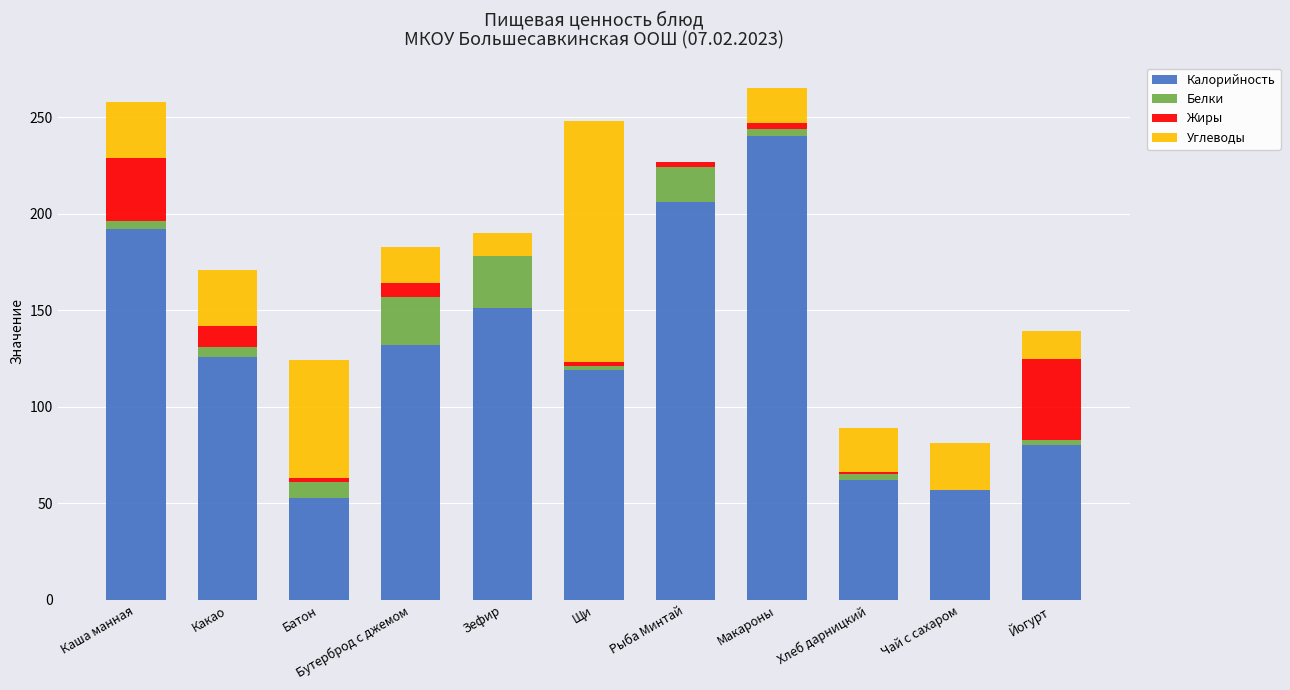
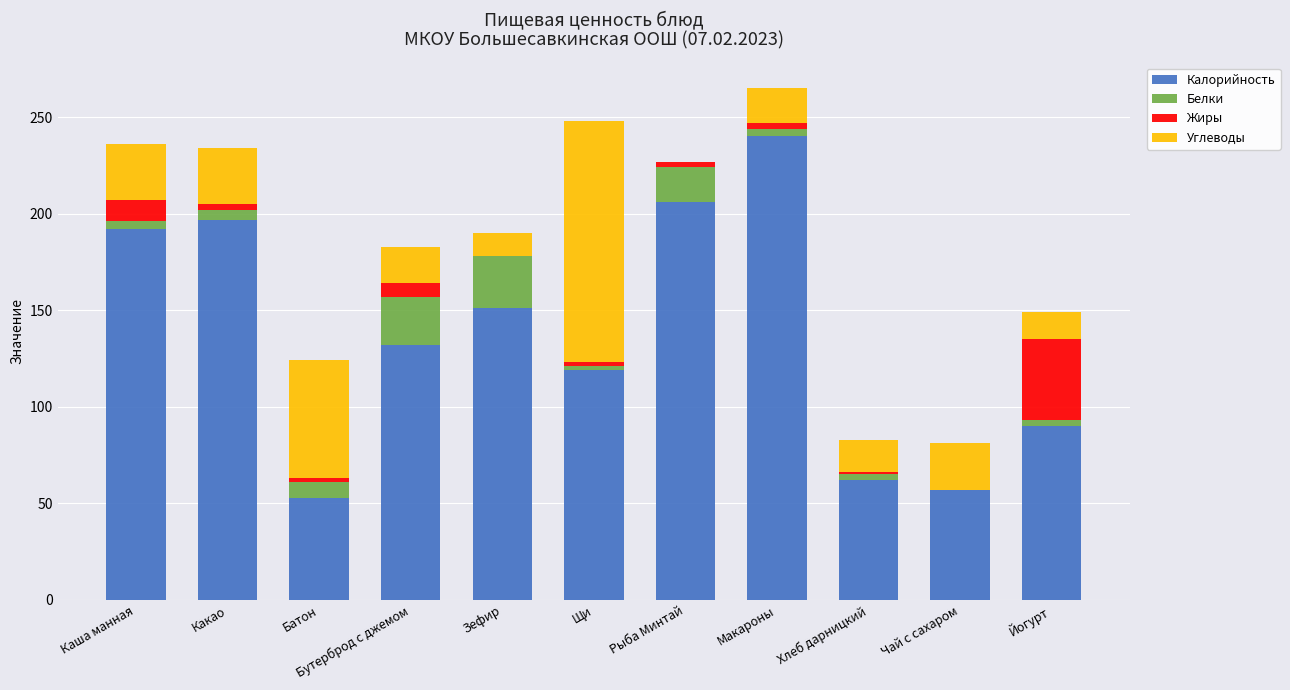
  {
    "Калорийность": {
      "Каша манная": 192,
-     "Какао": 126,
+     "Какао": 197,
      "Батон": 53,
      "Бутерброд с джемом": 132,
      "Зефир": 151,
      "Щи": 119,
      "Рыба Минтай": 206,
      "Макароны": 240,
      "Хлеб дарницкий": 62,
      "Чай с сахаром": 57,
-     "Йогурт": 80
+     "Йогурт": 90
    },
    "Белки": {
      "Каша манная": 4,
      "Какао": 5,
      "Батон": 8,
      "Бутерброд с джемом": 25,
      "Зефир": 27,
      "Щи": 2,
      "Рыба Минтай": 18,
      "Макароны": 4,
      "Хлеб дарницкий": 3,
      "Чай с сахаром": 0,
      "Йогурт": 3
    },
    "Жиры": {
-     "Каша манная": 33,
-     "Какао": 11,
+     "Каша манная": 11,
+     "Какао": 3,
      "Батон": 2,
      "Бутерброд с джемом": 7,
      "Зефир": 0,
      "Щи": 2,
      "Рыба Минтай": 3,
      "Макароны": 3,
      "Чай с сахаром": 0,
      "Йогурт": 42
    },
    "Углеводы": {
      "Каша манная": 29,
      "Какао": 29,
      "Батон": 61,
      "Бутерброд с джемом": 19,
      "Зефир": 12,
      "Щи": 125,
      "Рыба Минтай": 0,
      "Макароны": 18,
-     "Хлеб дарницкий": 23,
+     "Хлеб дарницкий": 17,
      "Чай с сахаром": 24,
      "Йогурт": 14
    }
  }
